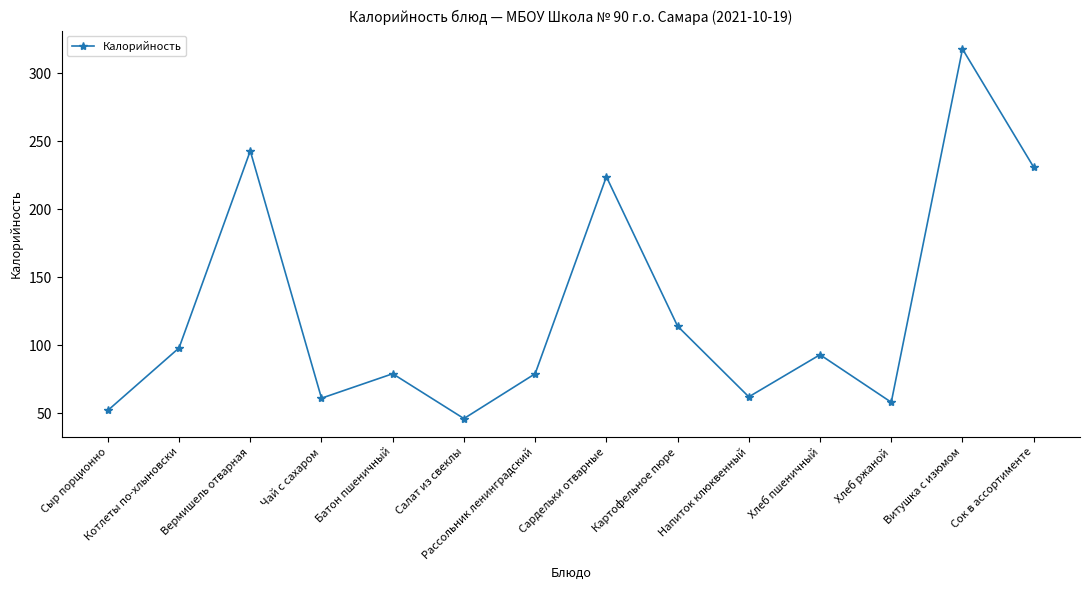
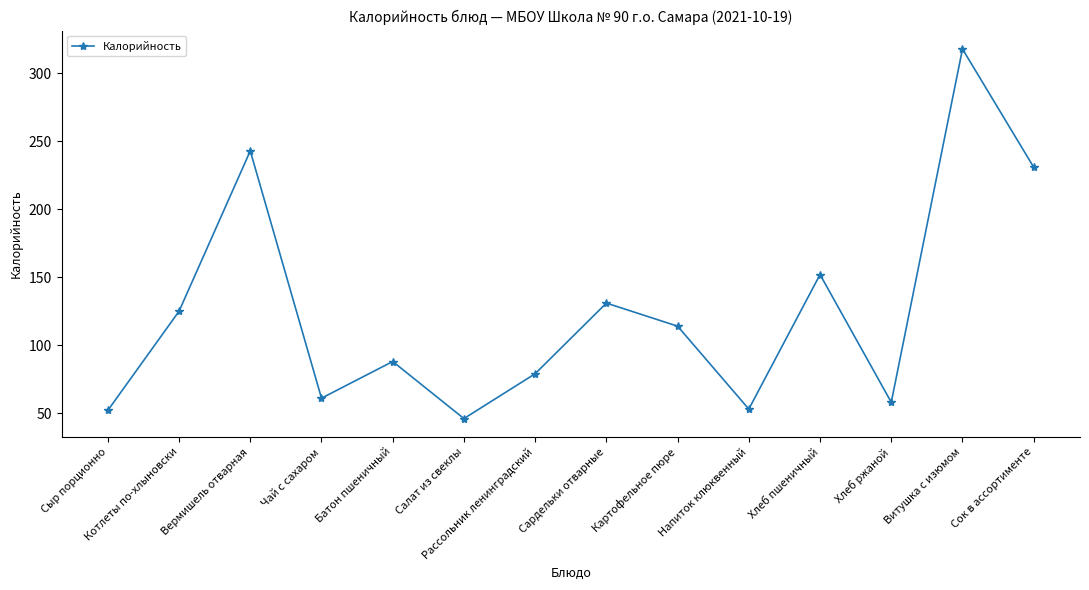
  {
    "Сыр порционно": 52,
-   "Котлеты по-хлыновски": 98,
+   "Котлеты по-хлыновски": 125,
    "Вермишель отварная": 243,
    "Чай с сахаром": 61,
-   "Батон пшеничный": 79,
+   "Батон пшеничный": 88,
    "Салат из свеклы": 46,
    "Рассольник ленинградский": 79,
-   "Сардельки отварные": 224,
+   "Сардельки отварные": 131,
    "Картофельное пюре": 114,
-   "Напиток клюквенный": 62,
-   "Хлеб пшеничный": 93,
+   "Напиток клюквенный": 53,
+   "Хлеб пшеничный": 152,
    "Хлеб ржаной": 58,
    "Витушка с изюмом": 318,
    "Сок в ассортименте": 231
  }
